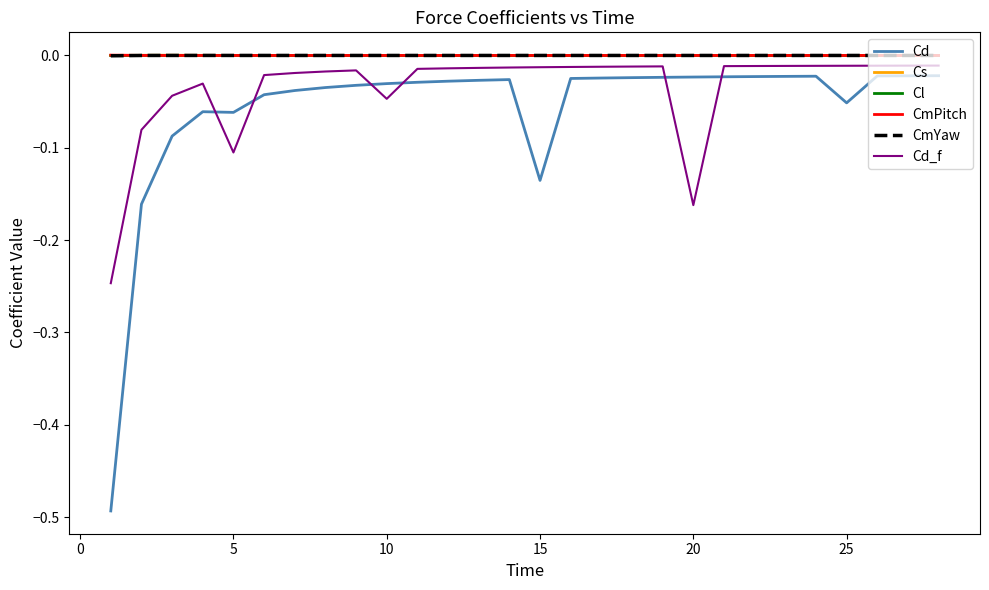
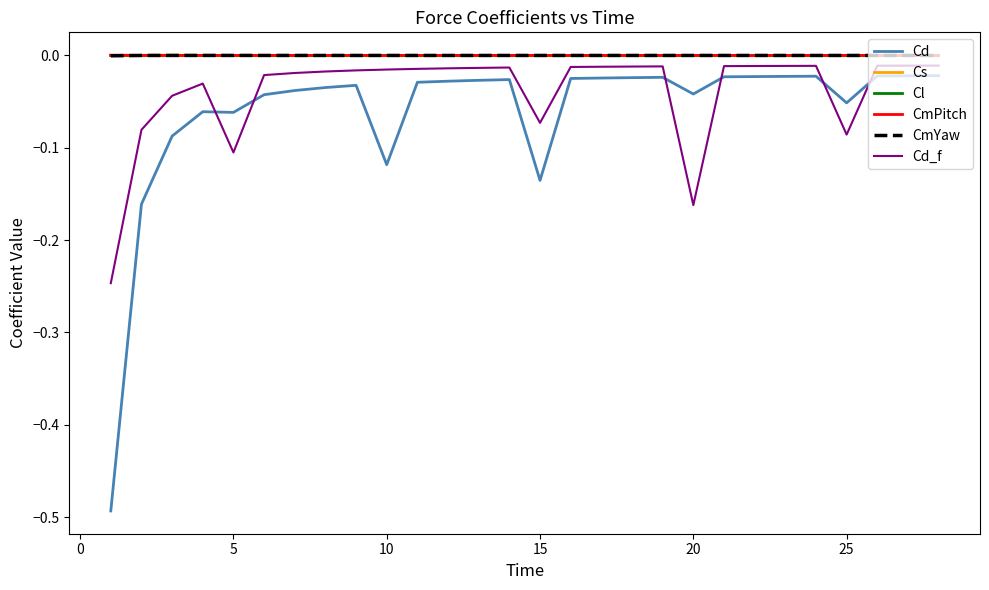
  {
    "Cd": {
      "5": -0.06,
-     "10": -0.03,
+     "10": -0.12,
      "15": -0.14,
-     "20": -0.02,
+     "20": -0.04,
      "25": -0.05
    },
    "Cd_f": {
      "5": -0.11,
-     "10": -0.05,
-     "15": -0.01,
+     "10": -0.02,
+     "15": -0.07,
      "20": -0.16,
-     "25": -0.01
+     "25": -0.09
    }
  }
